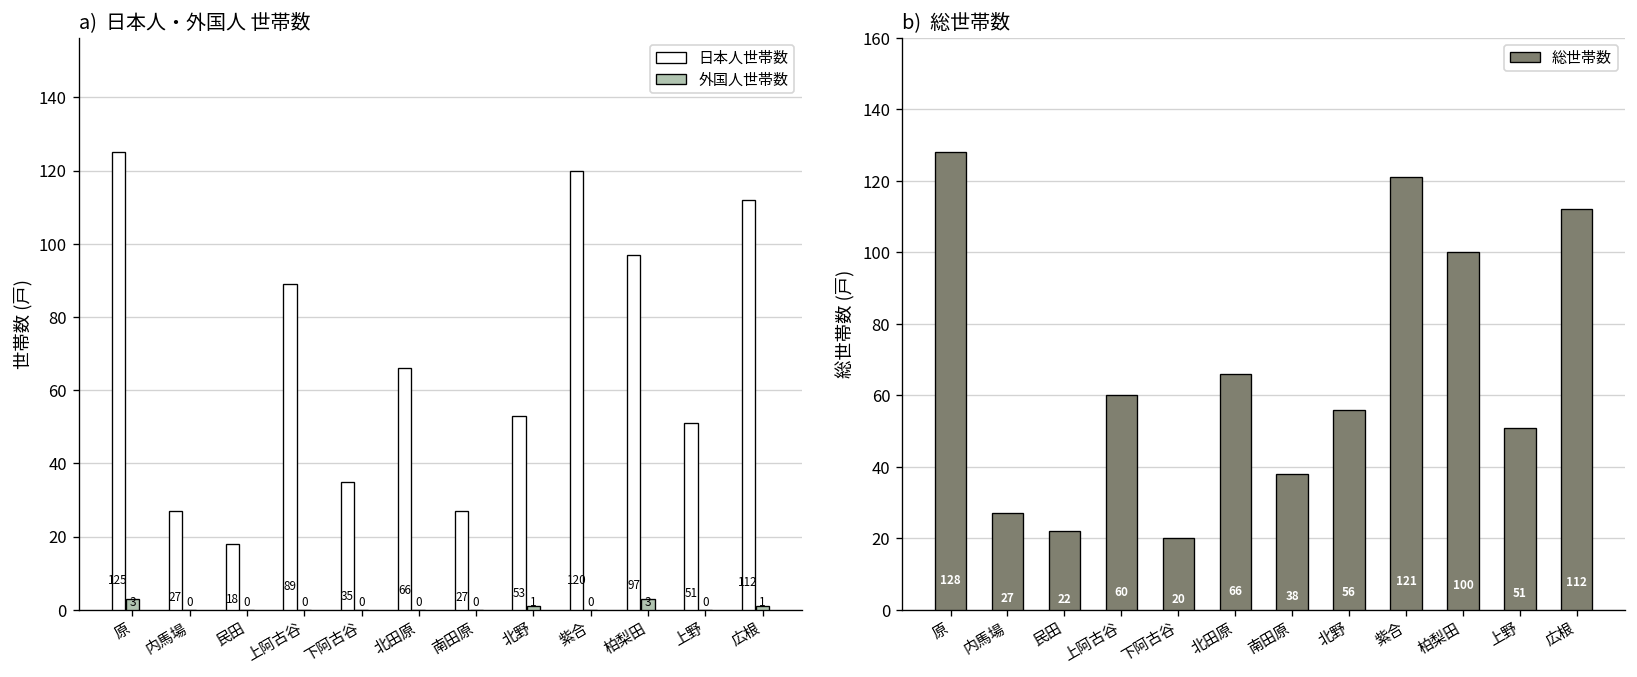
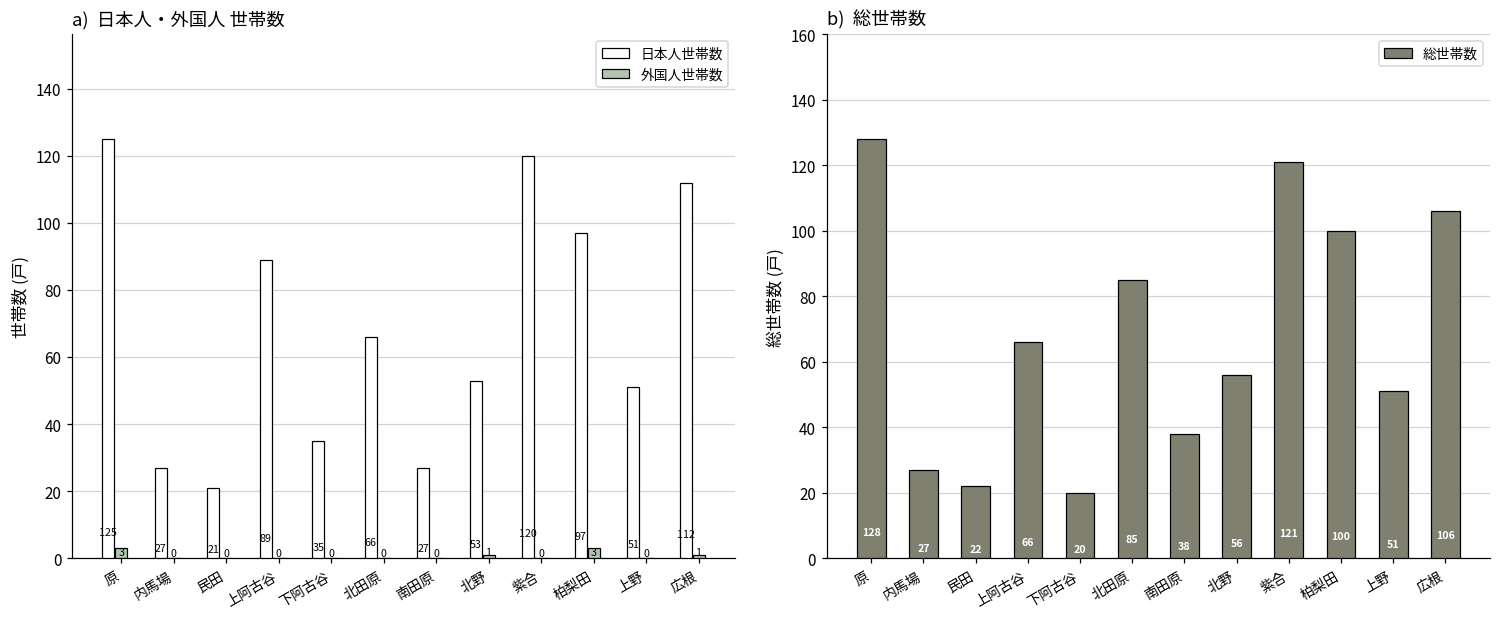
  {
    "a) 日本人・外国人 世帯数": {
      "日本人世帯数": {
        "原": 125,
        "内馬場": 27,
-       "民田": 18,
+       "民田": 21,
        "上阿古谷": 89,
        "下阿古谷": 35,
        "北田原": 66,
        "南田原": 27,
        "北野": 53,
        "紫合": 120,
        "柏梨田": 97,
        "上野": 51,
        "広根": 112
      },
      "外国人世帯数": {
        "原": 3,
        "内馬場": 0,
        "民田": 0,
        "上阿古谷": 0,
        "下阿古谷": 0,
        "北田原": 0,
        "南田原": 0,
        "北野": 1,
        "紫合": 0,
        "柏梨田": 3,
        "上野": 0,
        "広根": 1
      }
    },
    "b) 総世帯数": {
      "原": 128,
      "内馬場": 27,
      "民田": 22,
-     "上阿古谷": 60,
+     "上阿古谷": 66,
      "下阿古谷": 20,
-     "北田原": 66,
+     "北田原": 85,
      "南田原": 38,
      "北野": 56,
      "紫合": 121,
      "柏梨田": 100,
      "上野": 51,
-     "広根": 112
+     "広根": 106
    }
  }
